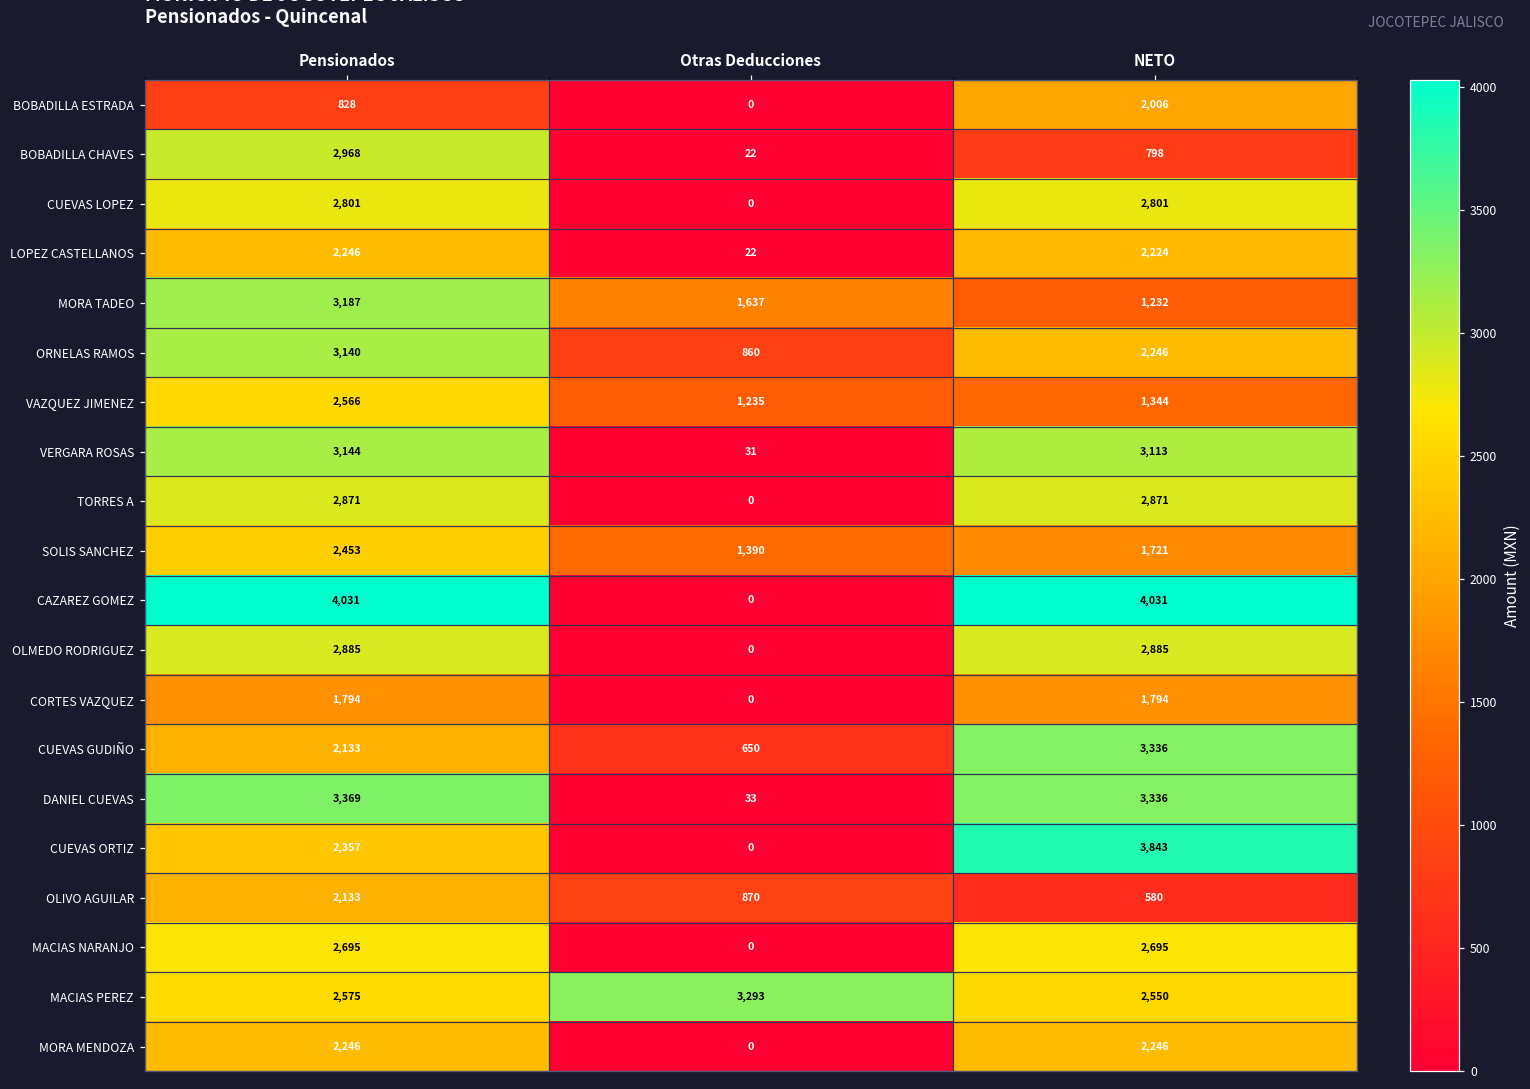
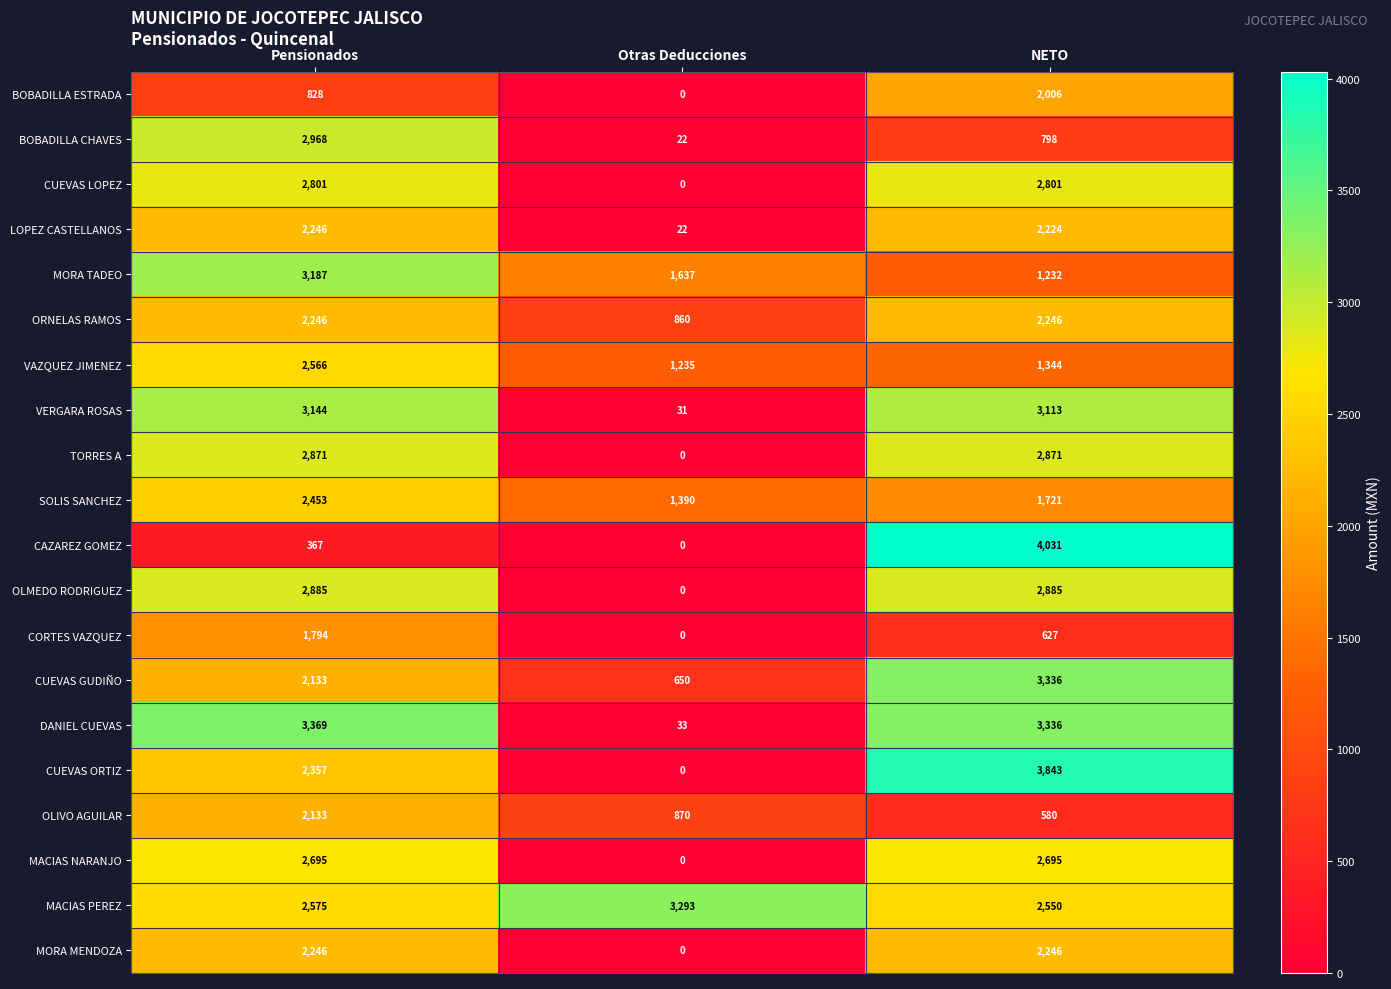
  {
    "BOBADILLA ESTRADA": {
      "Pensionados": "828",
      "Otras Deducciones": "0",
      "NETO": "2,006"
    },
    "BOBADILLA CHAVES": {
      "Pensionados": "2,968",
      "Otras Deducciones": "22",
      "NETO": "798"
    },
    "CUEVAS LOPEZ": {
      "Pensionados": "2,801",
      "Otras Deducciones": "0",
      "NETO": "2,801"
    },
    "LOPEZ CASTELLANOS": {
      "Pensionados": "2,246",
      "Otras Deducciones": "22",
      "NETO": "2,224"
    },
    "MORA TADEO": {
      "Pensionados": "3,187",
      "Otras Deducciones": "1,637",
      "NETO": "1,232"
    },
    "ORNELAS RAMOS": {
-     "Pensionados": "3,140",
+     "Pensionados": "2,246",
      "Otras Deducciones": "860",
      "NETO": "2,246"
    },
    "VAZQUEZ JIMENEZ": {
      "Pensionados": "2,566",
      "Otras Deducciones": "1,235",
      "NETO": "1,344"
    },
    "VERGARA ROSAS": {
      "Pensionados": "3,144",
      "Otras Deducciones": "31",
      "NETO": "3,113"
    },
    "TORRES A": {
      "Pensionados": "2,871",
      "Otras Deducciones": "0",
      "NETO": "2,871"
    },
    "SOLIS SANCHEZ": {
      "Pensionados": "2,453",
      "Otras Deducciones": "1,390",
      "NETO": "1,721"
    },
    "CAZAREZ GOMEZ": {
-     "Pensionados": "4,031",
+     "Pensionados": "367",
      "Otras Deducciones": "0",
      "NETO": "4,031"
    },
    "OLMEDO RODRIGUEZ": {
      "Pensionados": "2,885",
      "Otras Deducciones": "0",
      "NETO": "2,885"
    },
    "CORTES VAZQUEZ": {
      "Pensionados": "1,794",
      "Otras Deducciones": "0",
-     "NETO": "1,794"
+     "NETO": "627"
    },
    "CUEVAS GUDIÑO": {
      "Pensionados": "2,133",
      "Otras Deducciones": "650",
      "NETO": "3,336"
    },
    "DANIEL CUEVAS": {
      "Pensionados": "3,369",
      "Otras Deducciones": "33",
      "NETO": "3,336"
    },
    "CUEVAS ORTIZ": {
      "Pensionados": "2,357",
      "Otras Deducciones": "0",
      "NETO": "3,843"
    },
    "OLIVO AGUILAR": {
      "Pensionados": "2,133",
      "Otras Deducciones": "870",
      "NETO": "580"
    },
    "MACIAS NARANJO": {
      "Pensionados": "2,695",
      "Otras Deducciones": "0",
      "NETO": "2,695"
    },
    "MACIAS PEREZ": {
      "Pensionados": "2,575",
      "Otras Deducciones": "3,293",
      "NETO": "2,550"
    },
    "MORA MENDOZA": {
      "Pensionados": "2,246",
      "Otras Deducciones": "0",
      "NETO": "2,246"
    }
  }
